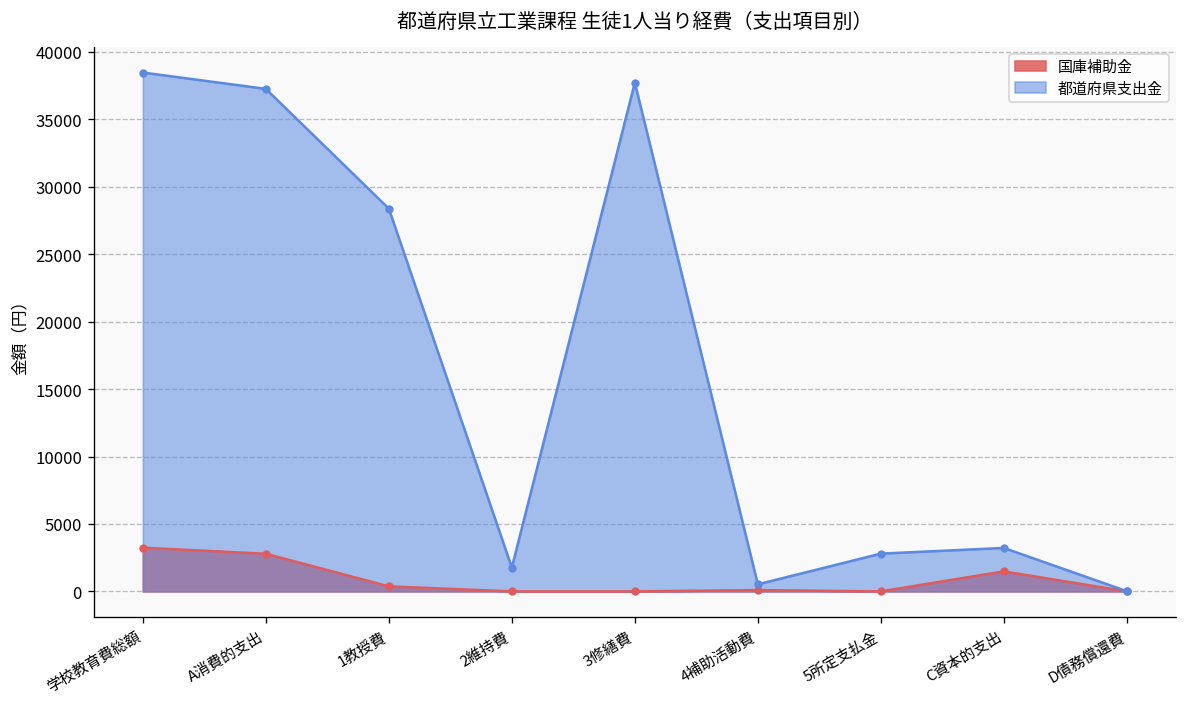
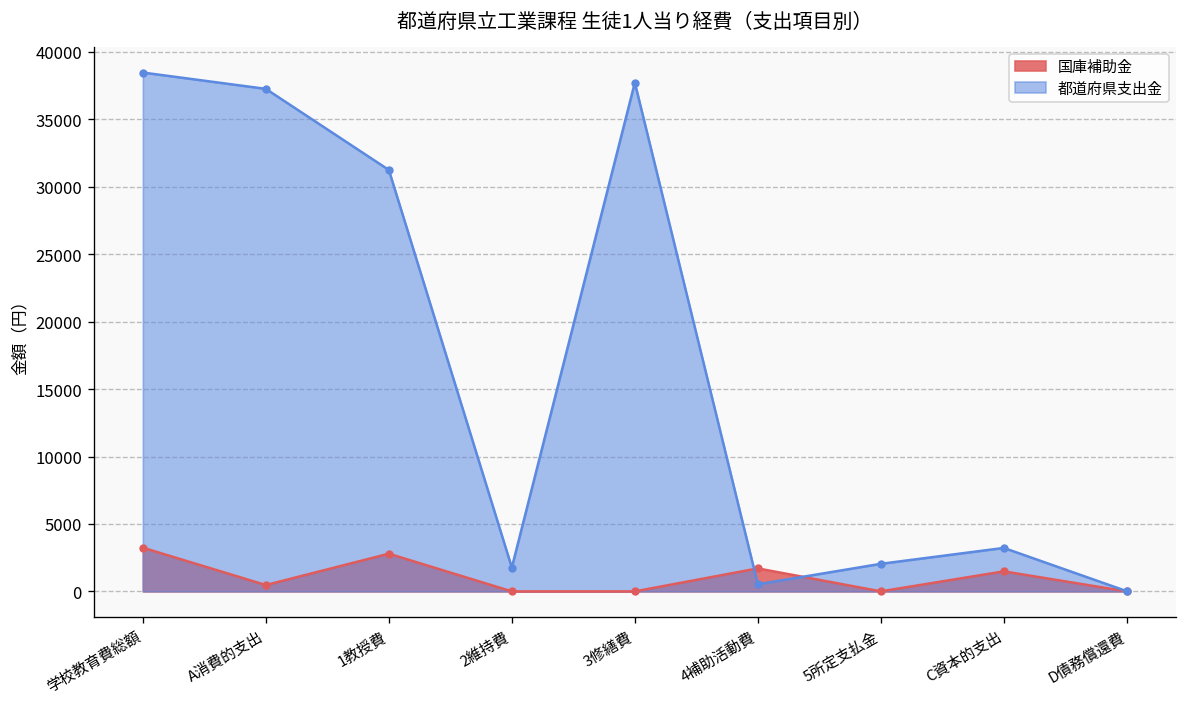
  {
    "国庫補助金": {
      "学校教育費総額": 3200,
-     "A消費的支出": 2800,
-     "1教授費": 400,
+     "A消費的支出": 500,
+     "1教授費": 2800,
      "2維持費": 0,
      "3修繕費": 0,
-     "4補助活動費": 100,
+     "4補助活動費": 1700,
      "5所定支払金": 0,
      "C資本的支出": 1500
    },
    "都道府県支出金": {
      "学校教育費総額": 38500,
      "A消費的支出": 37300,
-     "1教授費": 28400,
+     "1教授費": 31200,
      "2維持費": 1800,
      "3修繕費": 37700,
      "4補助活動費": 500,
-     "5所定支払金": 2800,
+     "5所定支払金": 2000,
      "C資本的支出": 3200
    }
  }
